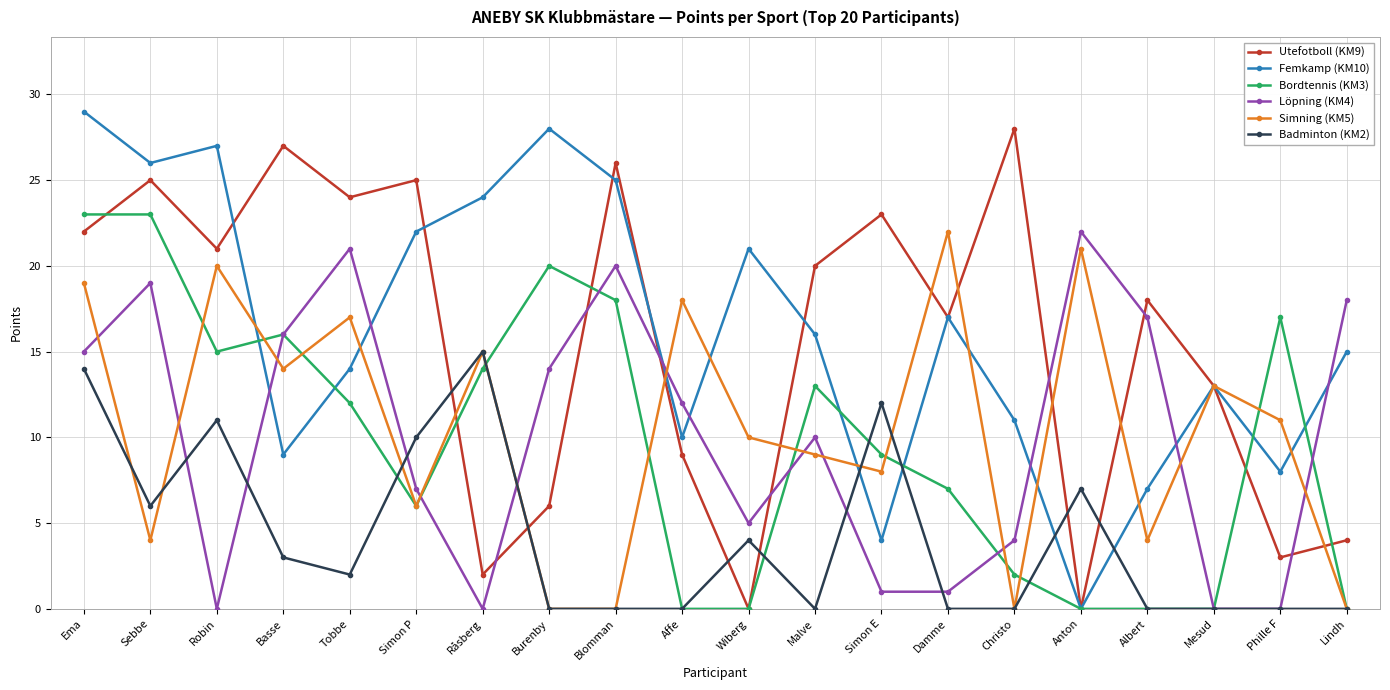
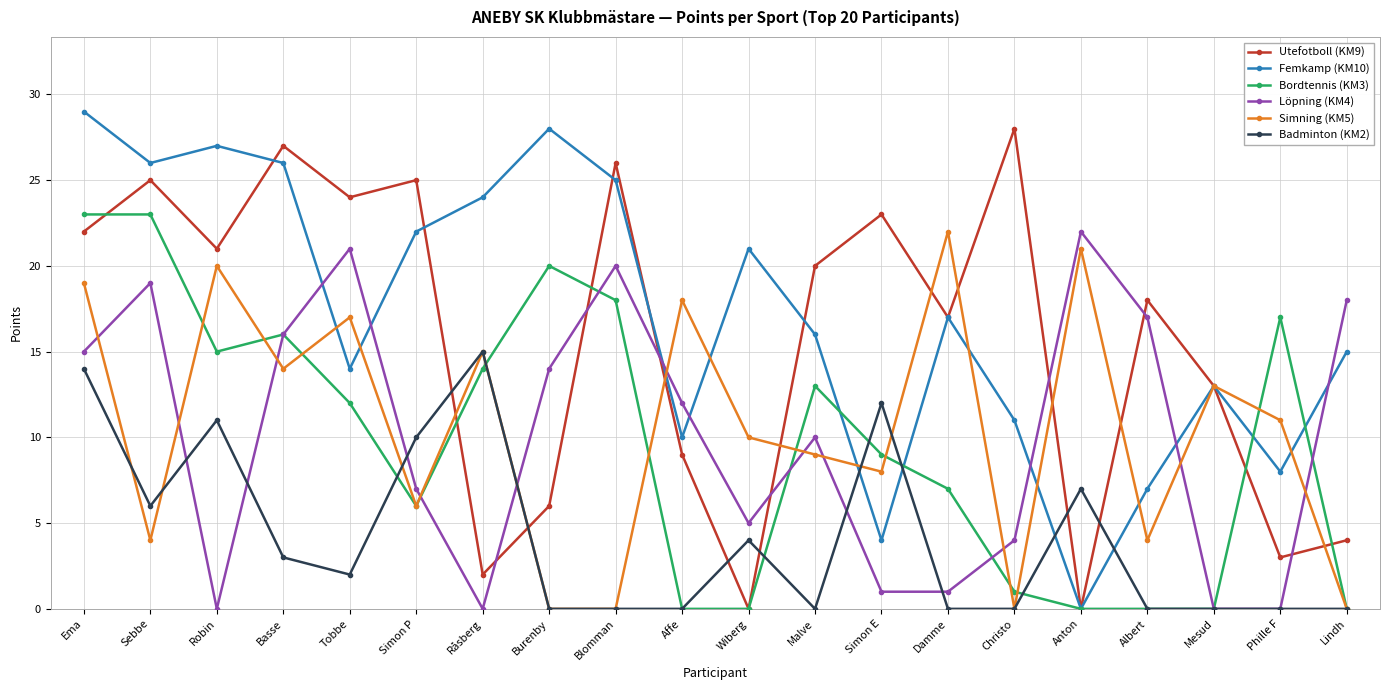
  {
    "Utefotboll (KM9)": {
      "Ema": 22,
      "Sebbe": 25,
      "Robin": 21,
      "Basse": 27,
      "Tobbe": 24,
      "Simon P": 25,
      "Råsberg": 2,
      "Burenby": 6,
      "Blomman": 26,
      "Affe": 9,
      "Malve": 20,
      "Simon E": 23,
      "Christo": 28,
      "Albert": 18,
      "Phille F": 3,
      "Lindh": 4
    },
    "Femkamp (KM10)": {
      "Ema": 29,
      "Sebbe": 26,
      "Robin": 27,
-     "Basse": 9,
+     "Basse": 26,
      "Tobbe": 14,
      "Simon P": 22,
      "Råsberg": 24,
      "Burenby": 28,
      "Blomman": 25,
      "Affe": 10,
      "Wiberg": 21,
      "Malve": 16,
      "Simon E": 4,
      "Christo": 11,
      "Albert": 7,
      "Phille F": 8,
      "Lindh": 15
    },
    "Bordtennis (KM3)": {
      "Ema": 23,
      "Sebbe": 23,
      "Robin": 15,
      "Tobbe": 12,
      "Råsberg": 14,
      "Burenby": 20,
      "Blomman": 18,
      "Malve": 13,
      "Simon E": 9,
      "Damme": 7,
-     "Christo": 2,
+     "Christo": 1,
      "Phille F": 17
    },
    "Löpning (KM4)": {
      "Ema": 15,
      "Sebbe": 19,
      "Robin": 0,
      "Tobbe": 21,
      "Simon P": 7,
      "Råsberg": 0,
      "Burenby": 14,
      "Blomman": 20,
      "Affe": 12,
      "Wiberg": 5,
      "Malve": 10,
      "Simon E": 1,
      "Damme": 1,
      "Christo": 4,
      "Anton": 22,
      "Albert": 17,
      "Lindh": 18
    },
    "Simning (KM5)": {
      "Ema": 19,
      "Sebbe": 4,
      "Robin": 20,
      "Basse": 14,
      "Tobbe": 17,
      "Affe": 18,
      "Wiberg": 10,
      "Malve": 9,
      "Simon E": 8,
      "Damme": 22,
      "Anton": 21,
      "Albert": 4,
      "Phille F": 11
    },
    "Badminton (KM2)": {
      "Ema": 14,
      "Sebbe": 6,
      "Robin": 11,
      "Basse": 3,
      "Tobbe": 2,
      "Simon P": 10,
      "Wiberg": 4,
      "Malve": 0,
      "Simon E": 12,
      "Damme": 0,
      "Anton": 7
    }
  }
